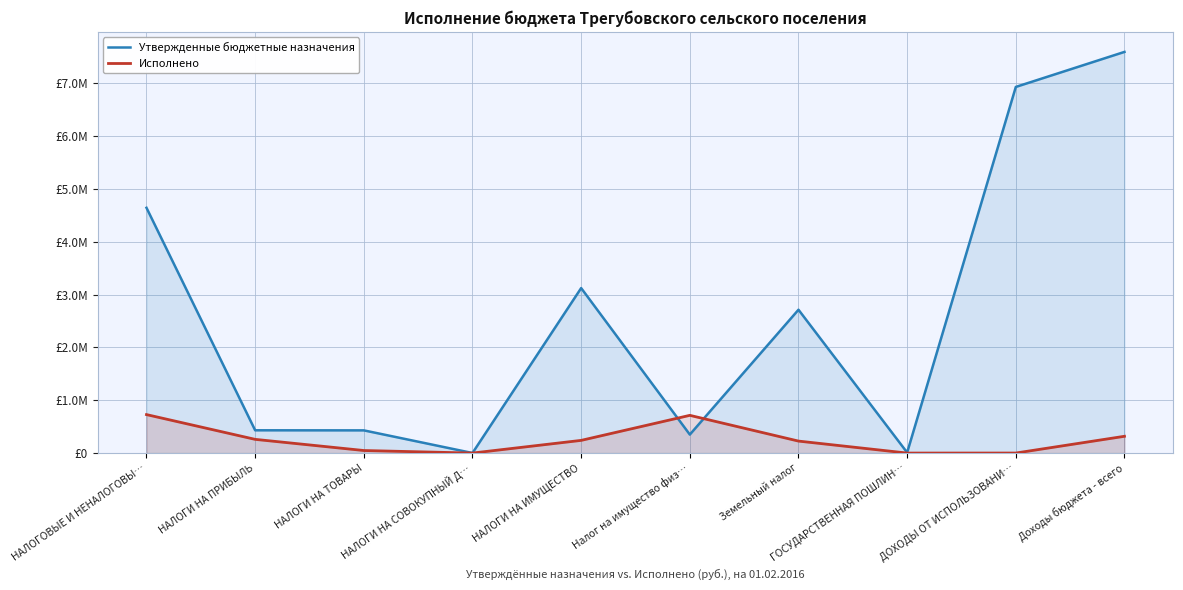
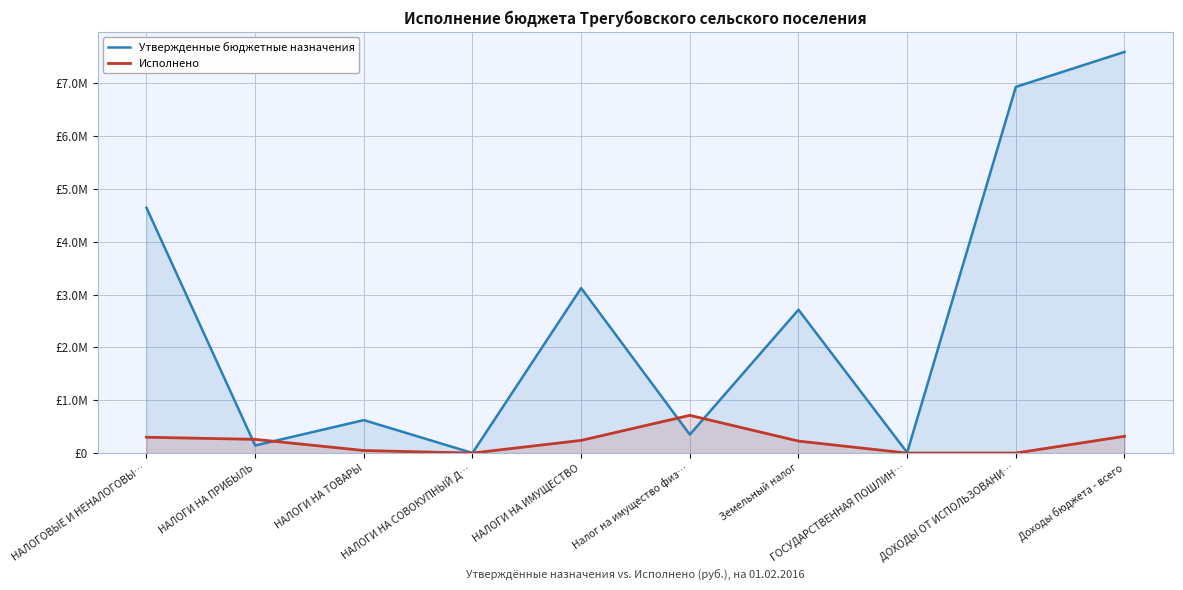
  {
    "Утвержденные бюджетные назначения": {
      "НАЛОГОВЫЕ И НЕНАЛОГОВЫ…": "£4600000",
-     "НАЛОГИ НА ПРИБЫЛЬ": "£400000",
-     "НАЛОГИ НА ТОВАРЫ": "£400000",
+     "НАЛОГИ НА ПРИБЫЛЬ": "£100000",
+     "НАЛОГИ НА ТОВАРЫ": "£600000",
      "НАЛОГИ НА ИМУЩЕСТВО": "£3100000",
      "Налог на имущество физ…": "£400000",
      "Земельный налог": "£2700000",
      "ДОХОДЫ ОТ ИСПОЛЬЗОВАНИ…": "£6900000",
      "Доходы бюджета - всего": "£7600000"
    },
    "Исполнено": {
-     "НАЛОГОВЫЕ И НЕНАЛОГОВЫ…": "£700000",
+     "НАЛОГОВЫЕ И НЕНАЛОГОВЫ…": "£300000",
      "НАЛОГИ НА ПРИБЫЛЬ": "£300000",
      "НАЛОГИ НА ТОВАРЫ": "£0",
      "НАЛОГИ НА ИМУЩЕСТВО": "£200000",
      "Налог на имущество физ…": "£700000",
      "Земельный налог": "£200000",
      "ДОХОДЫ ОТ ИСПОЛЬЗОВАНИ…": "£0",
      "Доходы бюджета - всего": "£300000"
    }
  }
